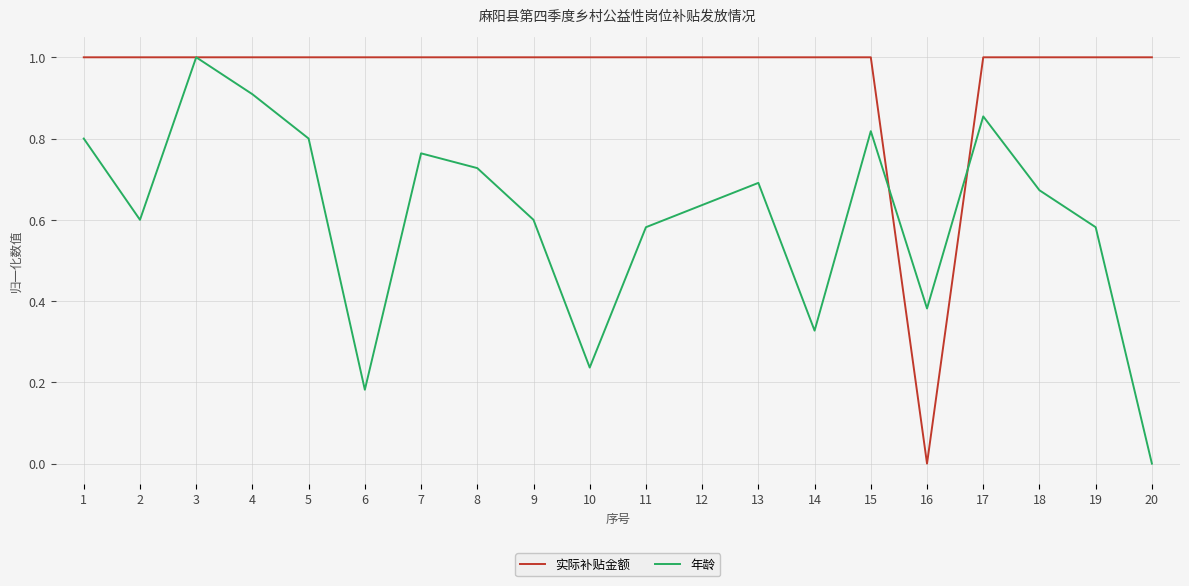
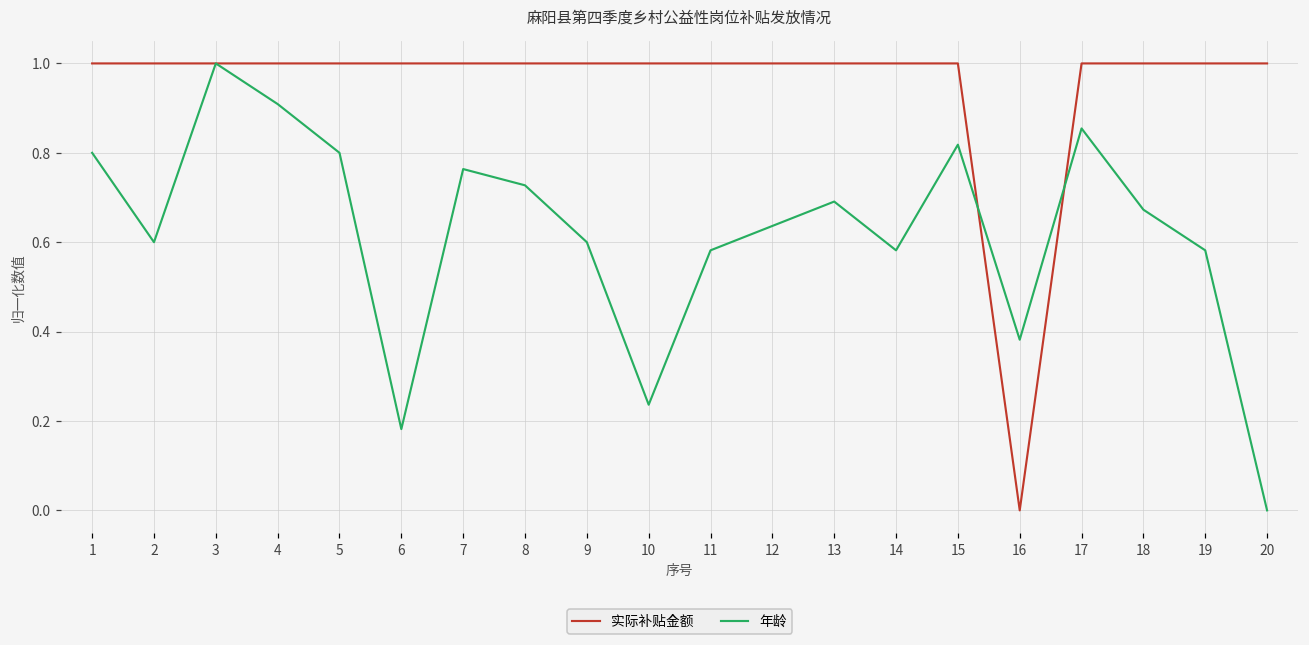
  {
    "实际补贴金额": {
      "1": 1.00,
      "2": 1.00,
      "4": 1.00,
      "5": 1.00,
      "6": 1.00,
      "7": 1.00,
      "8": 1.00,
      "9": 1.00,
      "10": 1.00,
      "11": 1.00,
      "12": 1.00,
      "13": 1.00,
      "14": 1.00,
      "15": 1.00,
      "16": 0.00,
      "17": 1.00,
      "18": 1.00,
      "19": 1.00,
      "20": 1.00
    },
    "年龄": {
      "1": 0.80,
      "2": 0.60,
      "4": 0.91,
      "5": 0.80,
      "6": 0.18,
      "7": 0.76,
      "8": 0.73,
      "9": 0.60,
      "10": 0.24,
      "11": 0.58,
      "12": 0.64,
      "13": 0.69,
-     "14": 0.33,
+     "14": 0.58,
      "15": 0.82,
      "16": 0.38,
      "17": 0.85,
      "18": 0.67,
      "19": 0.58,
      "20": 0.00
    }
  }
